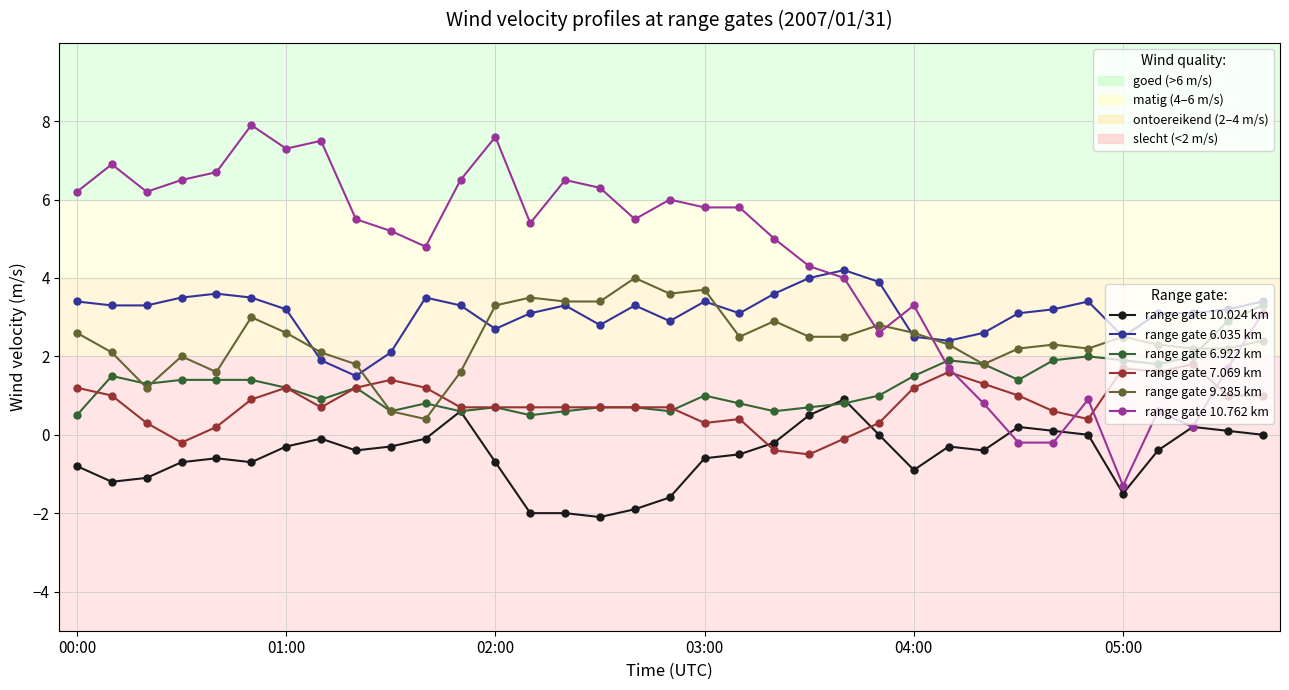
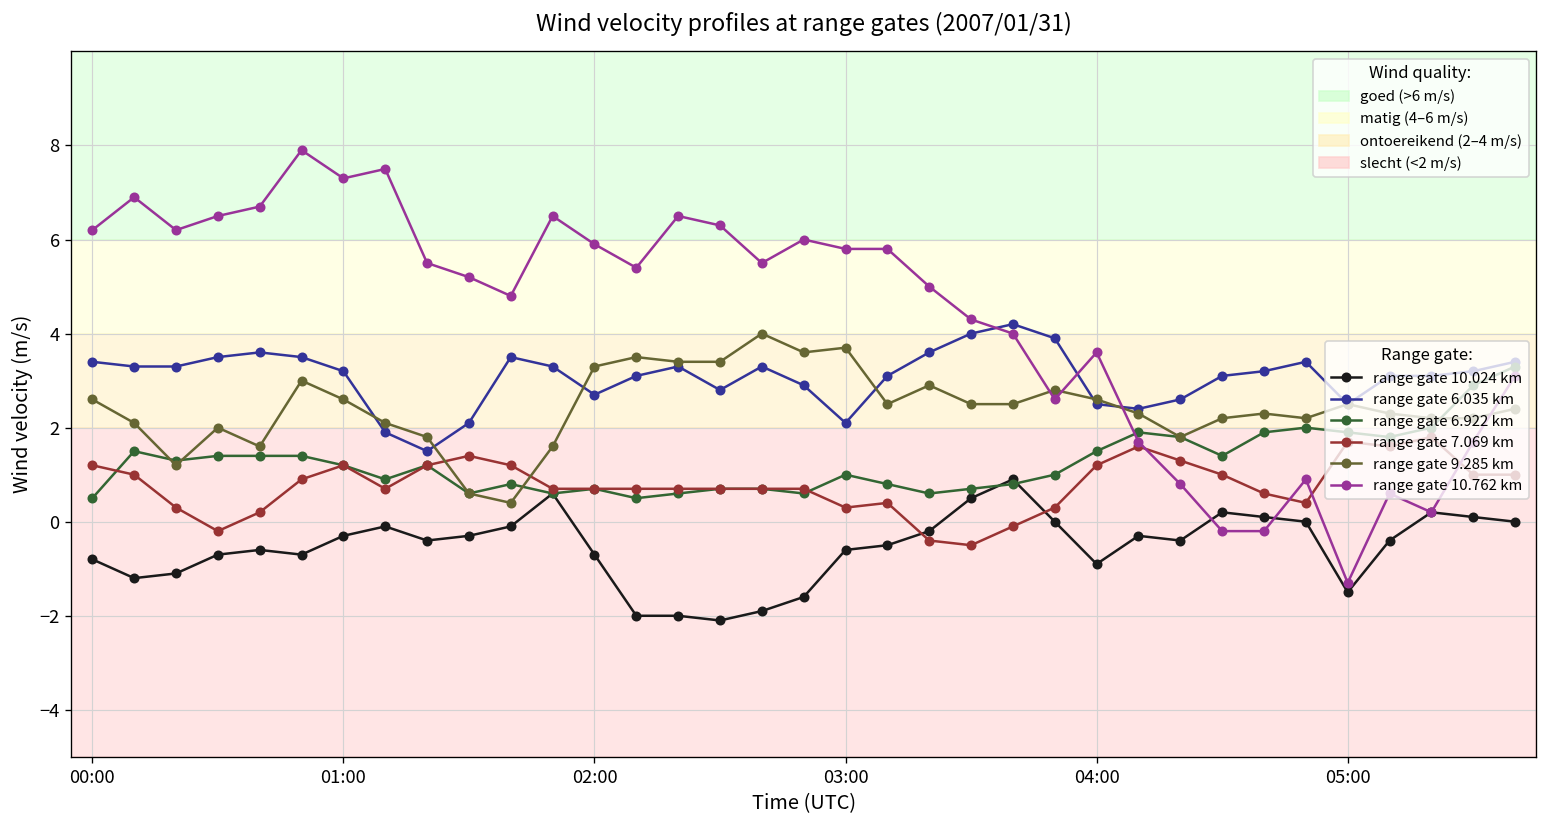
  {
    "range gate 10.024 km": {
      "00:00": -0.8,
      "01:00": -0.3,
      "02:00": -0.7,
      "03:00": -0.6,
      "04:00": -0.9,
      "05:00": -1.5
    },
    "range gate 6.035 km": {
      "00:00": 3.4,
      "01:00": 3.2,
      "02:00": 2.7,
-     "03:00": 3.4,
+     "03:00": 2.1,
      "04:00": 2.5
    },
    "range gate 7.069 km": {
      "00:00": 1.2,
      "03:00": 0.3,
      "04:00": 1.2
    },
    "range gate 10.762 km": {
      "00:00": 6.2,
      "01:00": 7.3,
-     "02:00": 7.6,
+     "02:00": 5.9,
      "03:00": 5.8,
-     "04:00": 3.3,
+     "04:00": 3.6,
      "05:00": -1.3
    }
  }
